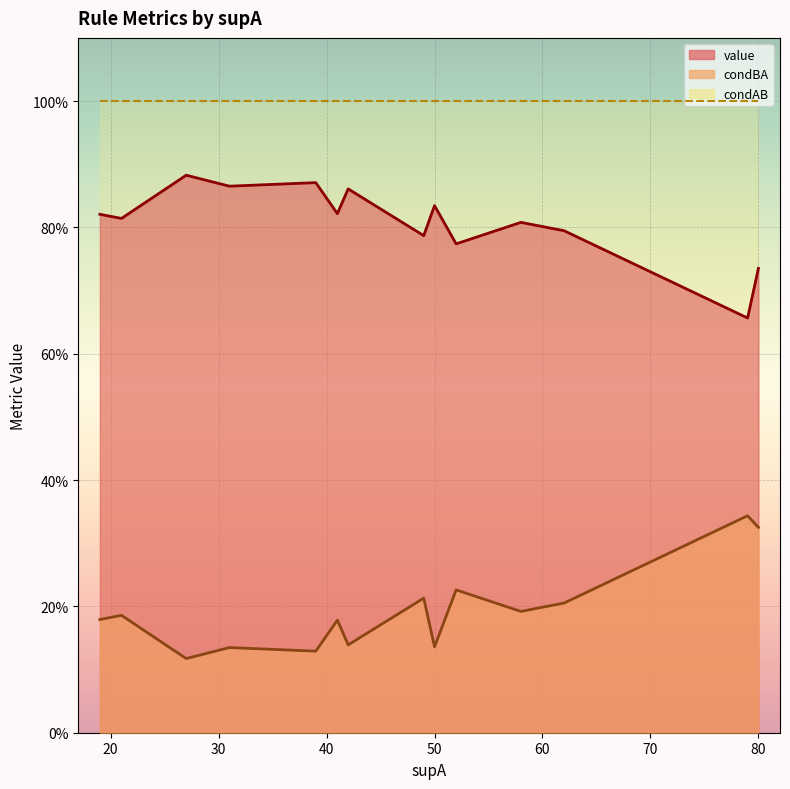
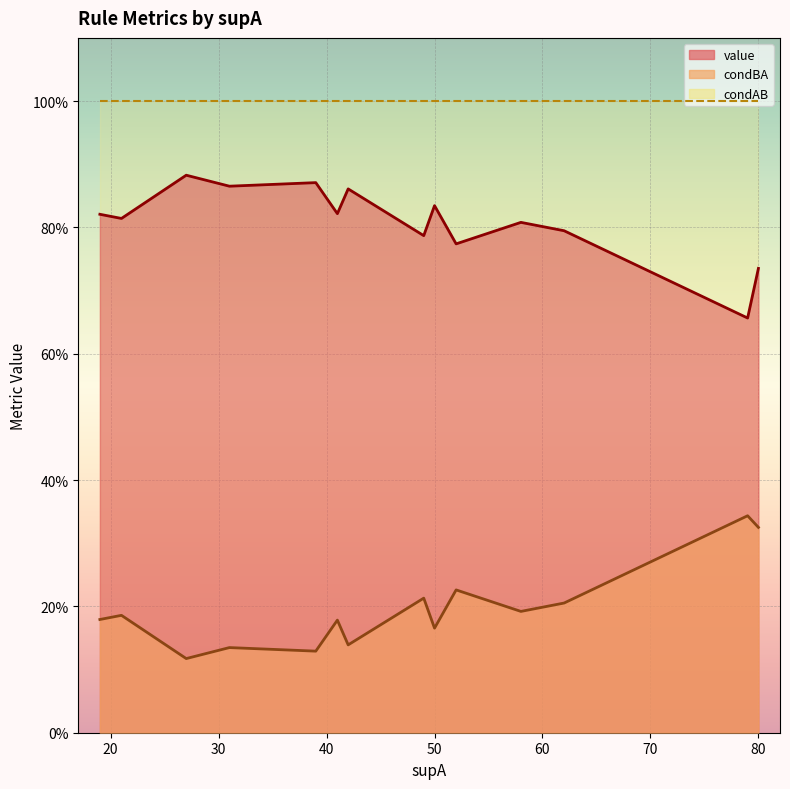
  {
    "value": {
      "50": "83%",
      "80": "74%"
    },
    "condBA": {
-     "50": "14%",
+     "50": "17%",
      "80": "33%"
    },
    "condAB": {
      "50": "100%"
    }
  }
